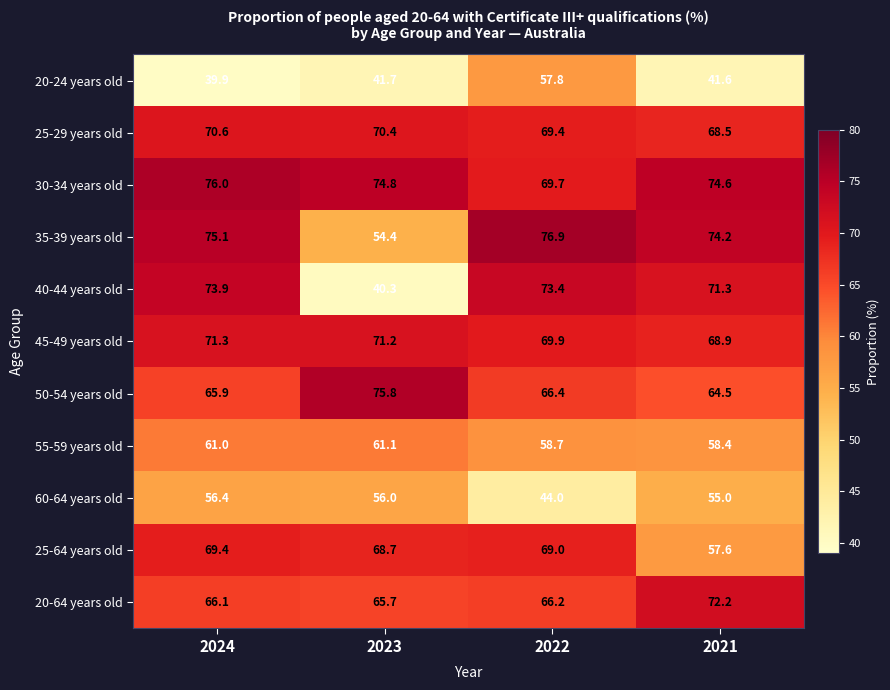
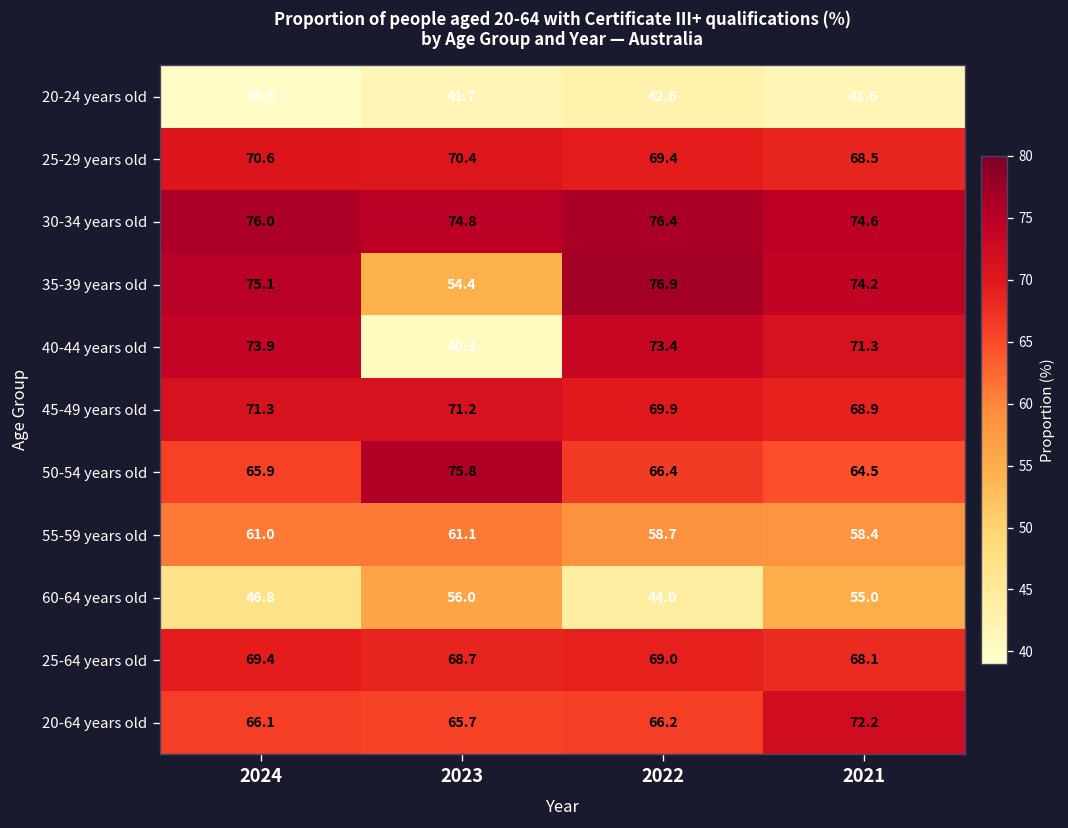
  {
    "20-24 years old": {
      "2024": 39.9,
      "2023": 41.7,
-     "2022": 57.8,
+     "2022": 42.6,
      "2021": 41.6
    },
    "25-29 years old": {
      "2024": 70.6,
      "2023": 70.4,
      "2022": 69.4,
      "2021": 68.5
    },
    "30-34 years old": {
      "2024": 76.0,
      "2023": 74.8,
-     "2022": 69.7,
+     "2022": 76.4,
      "2021": 74.6
    },
    "35-39 years old": {
      "2024": 75.1,
      "2023": 54.4,
      "2022": 76.9,
      "2021": 74.2
    },
    "40-44 years old": {
      "2024": 73.9,
      "2023": 40.3,
      "2022": 73.4,
      "2021": 71.3
    },
    "45-49 years old": {
      "2024": 71.3,
      "2023": 71.2,
      "2022": 69.9,
      "2021": 68.9
    },
    "50-54 years old": {
      "2024": 65.9,
      "2023": 75.8,
      "2022": 66.4,
      "2021": 64.5
    },
    "55-59 years old": {
      "2024": 61.0,
      "2023": 61.1,
      "2022": 58.7,
      "2021": 58.4
    },
    "60-64 years old": {
-     "2024": 56.4,
+     "2024": 46.8,
      "2023": 56.0,
      "2022": 44.0,
      "2021": 55.0
    },
    "25-64 years old": {
      "2024": 69.4,
      "2023": 68.7,
      "2022": 69.0,
-     "2021": 57.6
+     "2021": 68.1
    },
    "20-64 years old": {
      "2024": 66.1,
      "2023": 65.7,
      "2022": 66.2,
      "2021": 72.2
    }
  }
